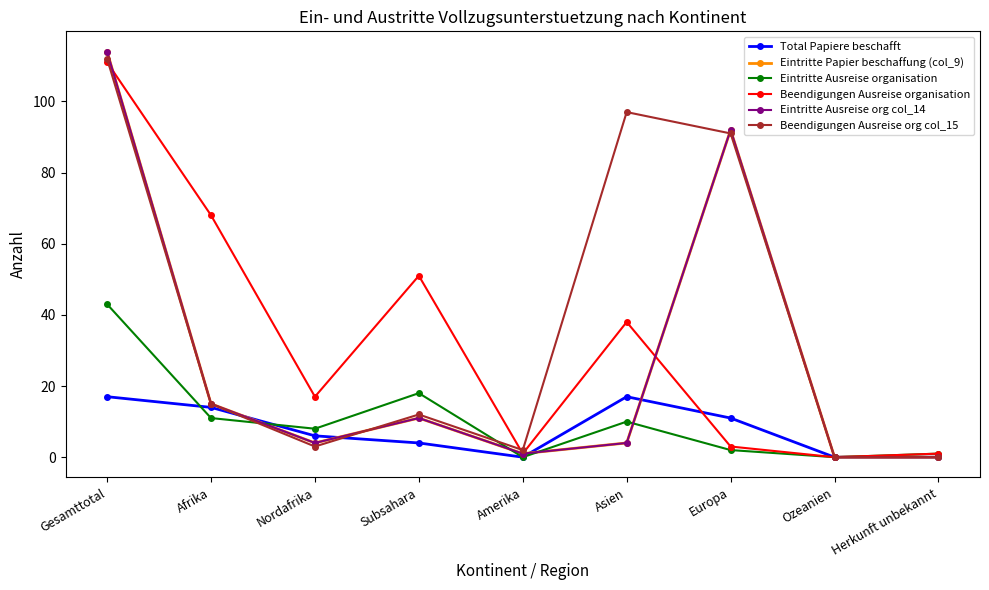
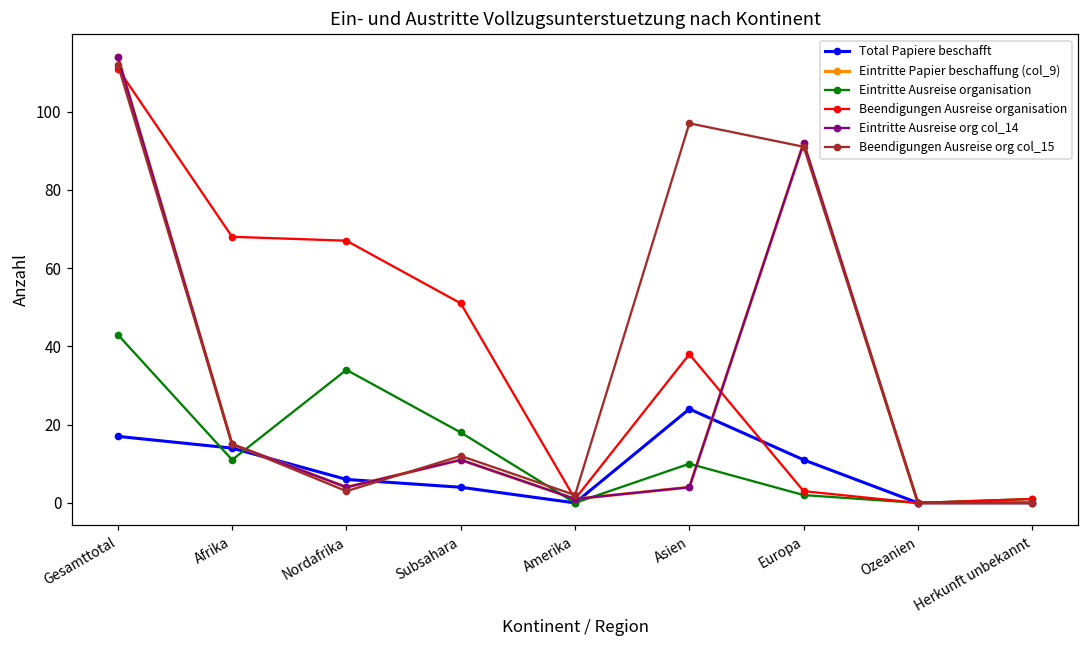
  {
    "Total Papiere beschafft": {
      "Gesamttotal": 17,
      "Afrika": 14,
      "Nordafrika": 6,
      "Subsahara": 4,
-     "Asien": 17,
+     "Asien": 24,
      "Europa": 11
    },
    "Eintritte Ausreise org col_14": {
      "Gesamttotal": 114,
      "Nordafrika": 4,
      "Subsahara": 11,
      "Asien": 4,
      "Europa": 92
    },
    "Eintritte Ausreise organisation": {
      "Gesamttotal": 43,
      "Afrika": 11,
-     "Nordafrika": 8,
+     "Nordafrika": 34,
      "Subsahara": 18,
      "Asien": 10,
      "Europa": 2
    },
    "Beendigungen Ausreise organisation": {
      "Gesamttotal": 111,
      "Afrika": 68,
-     "Nordafrika": 17,
+     "Nordafrika": 67,
      "Subsahara": 51,
      "Asien": 38,
      "Europa": 3
    },
    "Beendigungen Ausreise org col_15": {
      "Gesamttotal": 112,
      "Nordafrika": 3,
      "Subsahara": 12,
      "Amerika": 2,
      "Asien": 97,
      "Europa": 91
    }
  }
